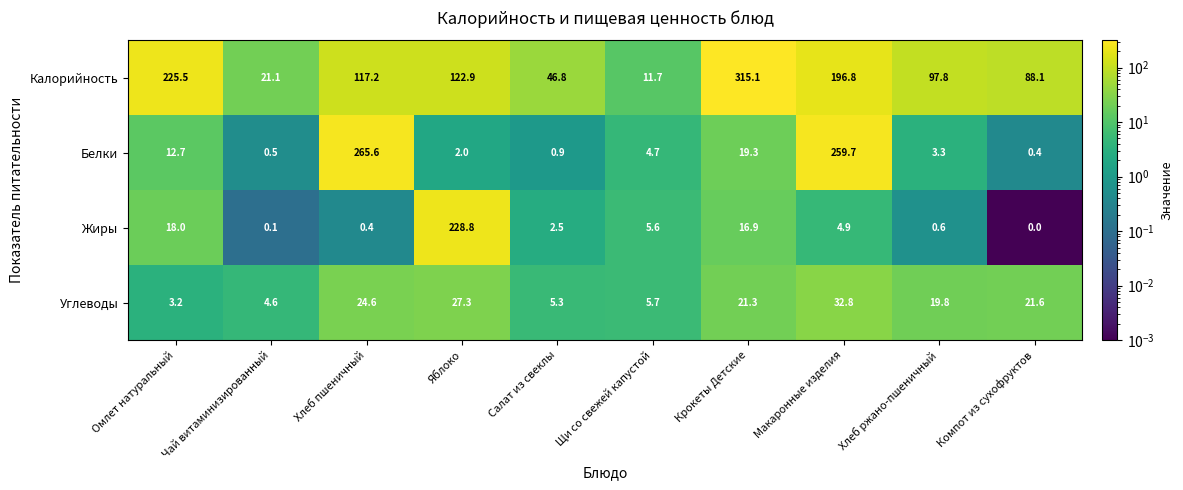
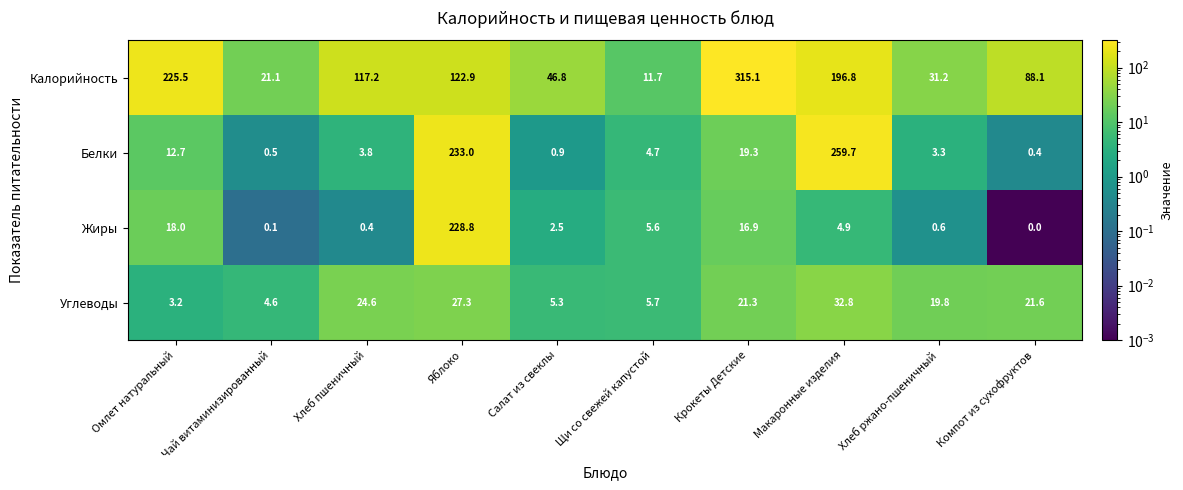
  {
    "Калорийность": {
      "Омлет натуральный": 225.5,
      "Чай витаминизированный": 21.1,
      "Хлеб пшеничный": 117.2,
      "Яблоко": 122.9,
      "Салат из свеклы": 46.8,
      "Щи со свежей капустой": 11.7,
      "Крокеты Детские": 315.1,
      "Макаронные изделия": 196.8,
-     "Хлеб ржано-пшеничный": 97.8,
+     "Хлеб ржано-пшеничный": 31.2,
      "Компот из сухофруктов": 88.1
    },
    "Белки": {
      "Омлет натуральный": 12.7,
      "Чай витаминизированный": 0.5,
-     "Хлеб пшеничный": 265.6,
-     "Яблоко": 2.0,
+     "Хлеб пшеничный": 3.8,
+     "Яблоко": 233.0,
      "Салат из свеклы": 0.9,
      "Щи со свежей капустой": 4.7,
      "Крокеты Детские": 19.3,
      "Макаронные изделия": 259.7,
      "Хлеб ржано-пшеничный": 3.3,
      "Компот из сухофруктов": 0.4
    },
    "Жиры": {
      "Омлет натуральный": 18.0,
      "Чай витаминизированный": 0.1,
      "Хлеб пшеничный": 0.4,
      "Яблоко": 228.8,
      "Салат из свеклы": 2.5,
      "Щи со свежей капустой": 5.6,
      "Крокеты Детские": 16.9,
      "Макаронные изделия": 4.9,
      "Хлеб ржано-пшеничный": 0.6,
      "Компот из сухофруктов": 0.0
    },
    "Углеводы": {
      "Омлет натуральный": 3.2,
      "Чай витаминизированный": 4.6,
      "Хлеб пшеничный": 24.6,
      "Яблоко": 27.3,
      "Салат из свеклы": 5.3,
      "Щи со свежей капустой": 5.7,
      "Крокеты Детские": 21.3,
      "Макаронные изделия": 32.8,
      "Хлеб ржано-пшеничный": 19.8,
      "Компот из сухофруктов": 21.6
    }
  }
